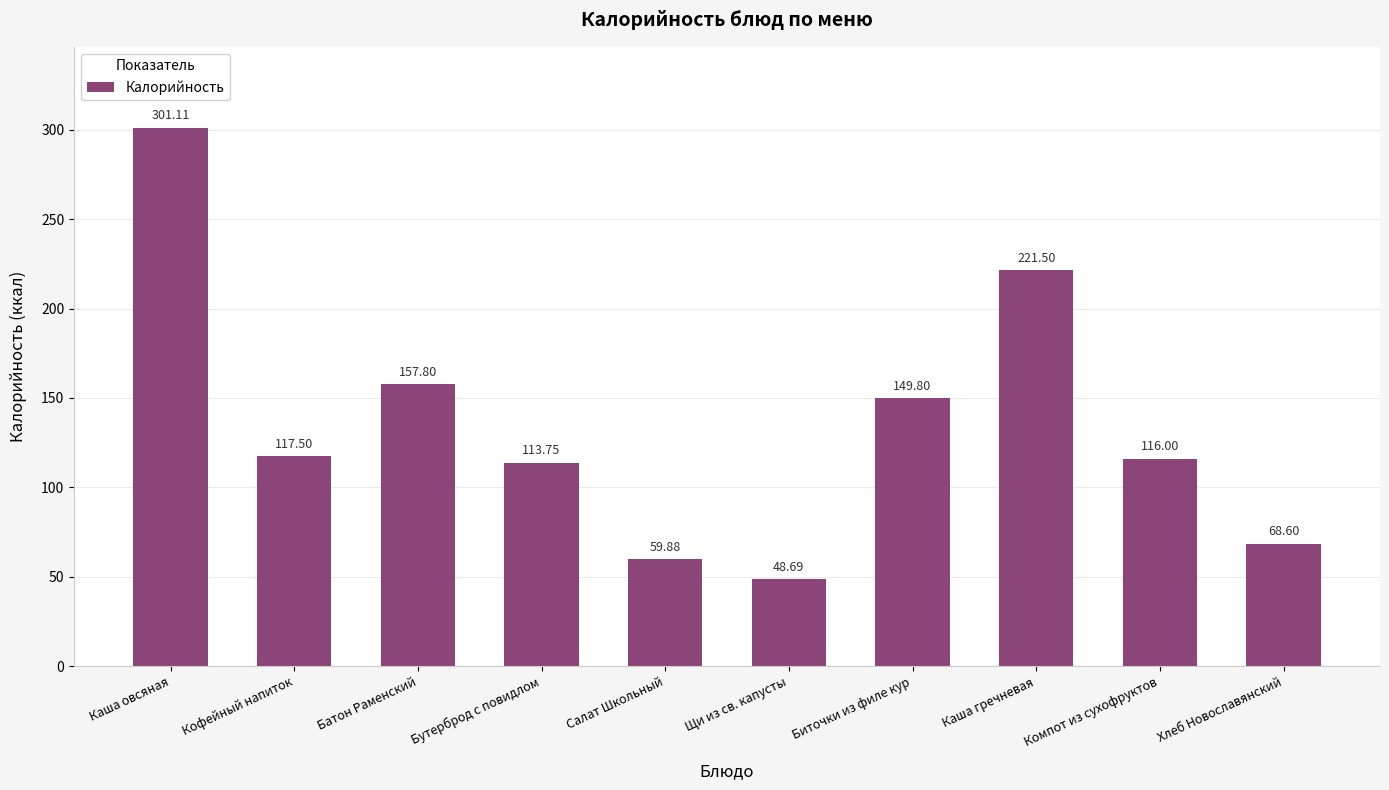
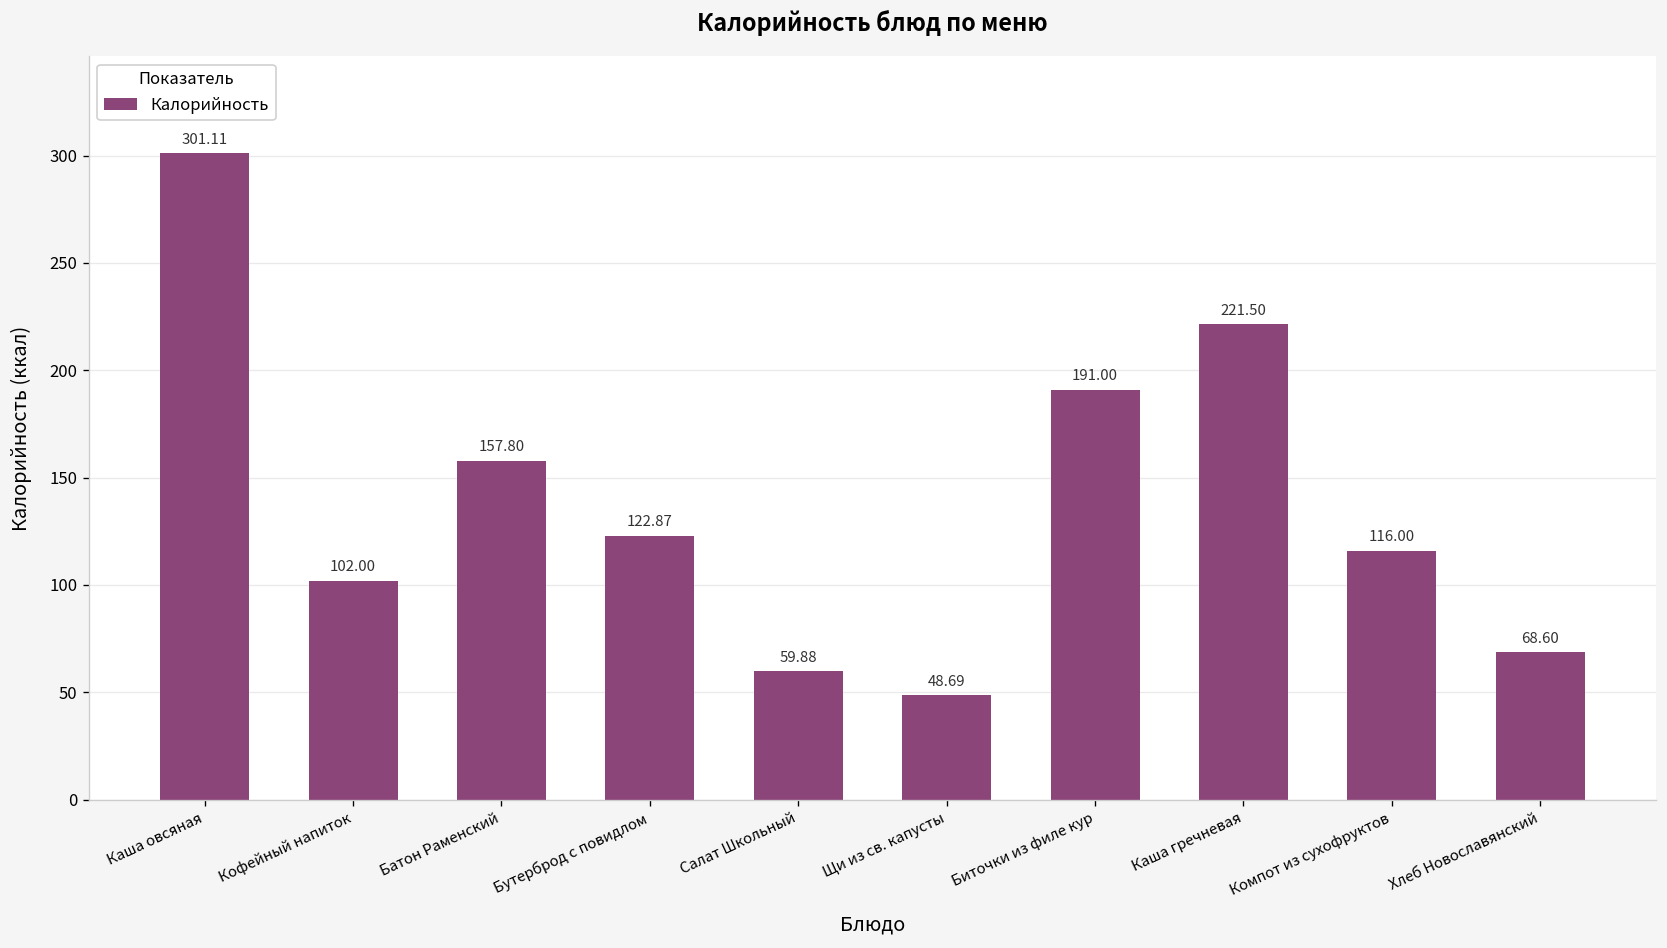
  {
    "Каша овсяная": 301.11,
-   "Кофейный напиток": 117.50,
+   "Кофейный напиток": 102.00,
    "Батон Раменский": 157.80,
-   "Бутерброд с повидлом": 113.75,
+   "Бутерброд с повидлом": 122.87,
    "Салат Школьный": 59.88,
    "Щи из св. капусты": 48.69,
-   "Биточки из филе кур": 149.80,
+   "Биточки из филе кур": 191.00,
    "Каша гречневая": 221.50,
    "Компот из сухофруктов": 116.00,
    "Хлеб Новославянский": 68.60
  }
